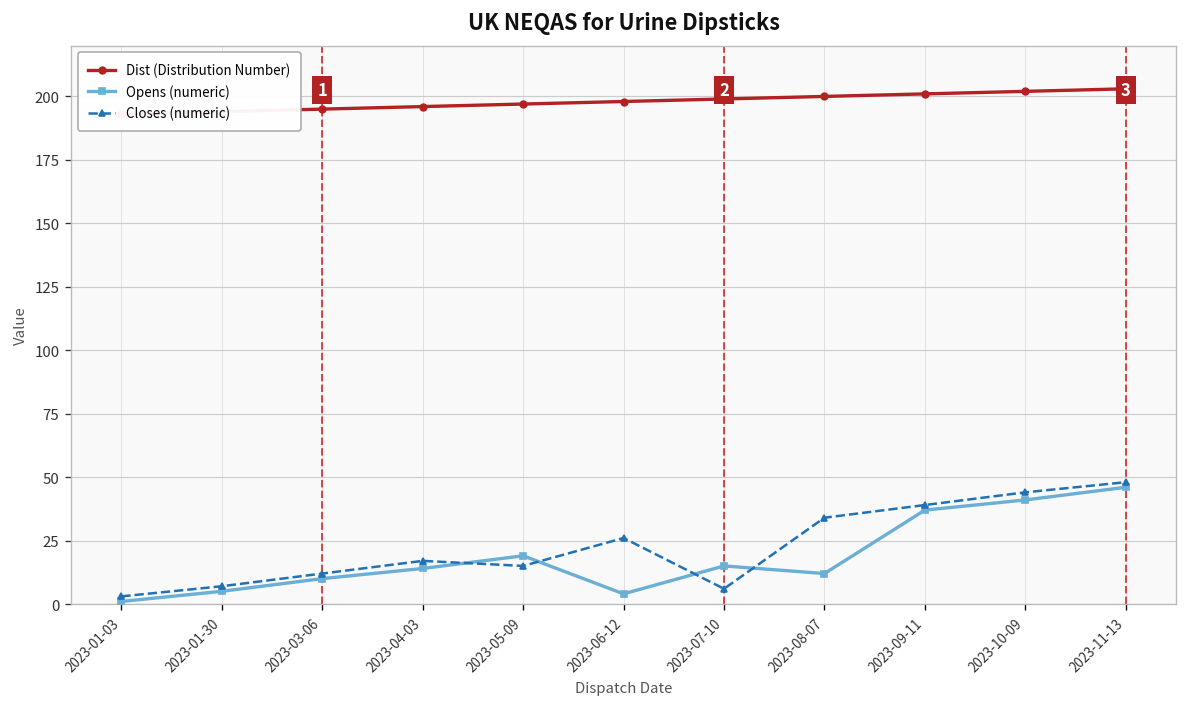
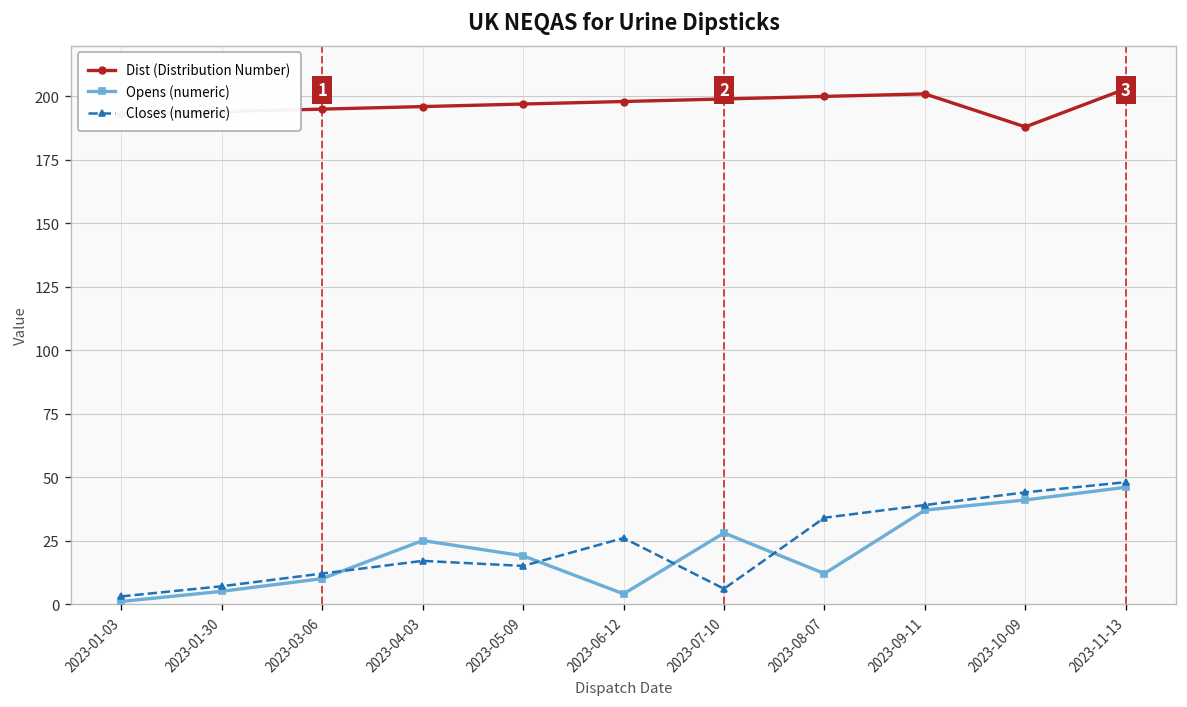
  {
    "Dist (Distribution Number)": {
      "2023-04-03": 196,
      "2023-05-09": 197,
      "2023-06-12": 198,
      "2023-08-07": 200,
      "2023-09-11": 201,
-     "2023-10-09": 202
+     "2023-10-09": 188
    },
    "Opens (numeric)": {
      "2023-01-03": 1,
      "2023-01-30": 5,
      "2023-03-06": 10,
-     "2023-04-03": 14,
+     "2023-04-03": 25,
      "2023-05-09": 19,
      "2023-06-12": 4,
-     "2023-07-10": 15,
+     "2023-07-10": 28,
      "2023-08-07": 12,
      "2023-09-11": 37,
      "2023-10-09": 41,
      "2023-11-13": 46
    },
    "Closes (numeric)": {
      "2023-01-03": 3,
      "2023-01-30": 7,
      "2023-03-06": 12,
      "2023-04-03": 17,
      "2023-05-09": 15,
      "2023-06-12": 26,
      "2023-07-10": 6,
      "2023-08-07": 34,
      "2023-09-11": 39,
      "2023-10-09": 44,
      "2023-11-13": 48
    }
  }
